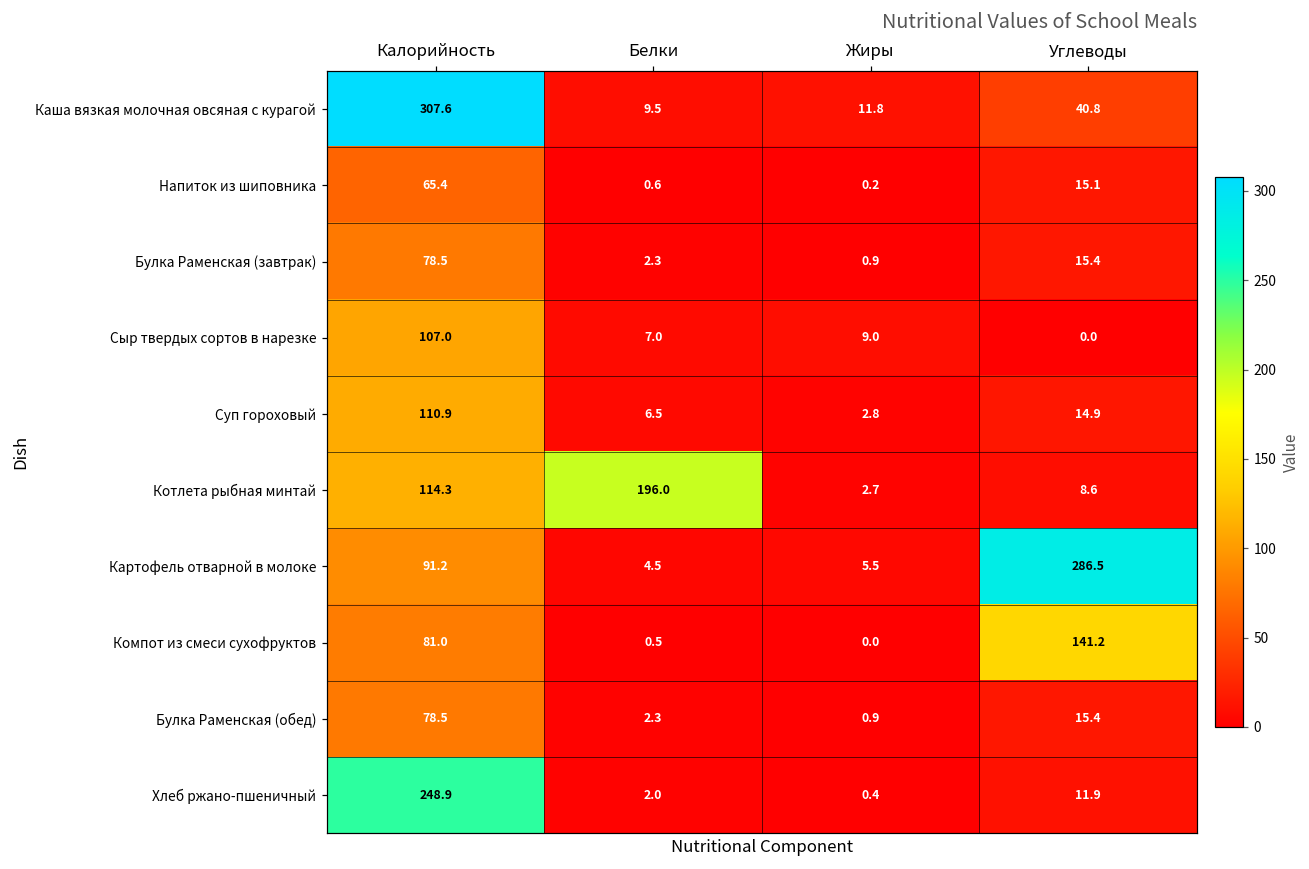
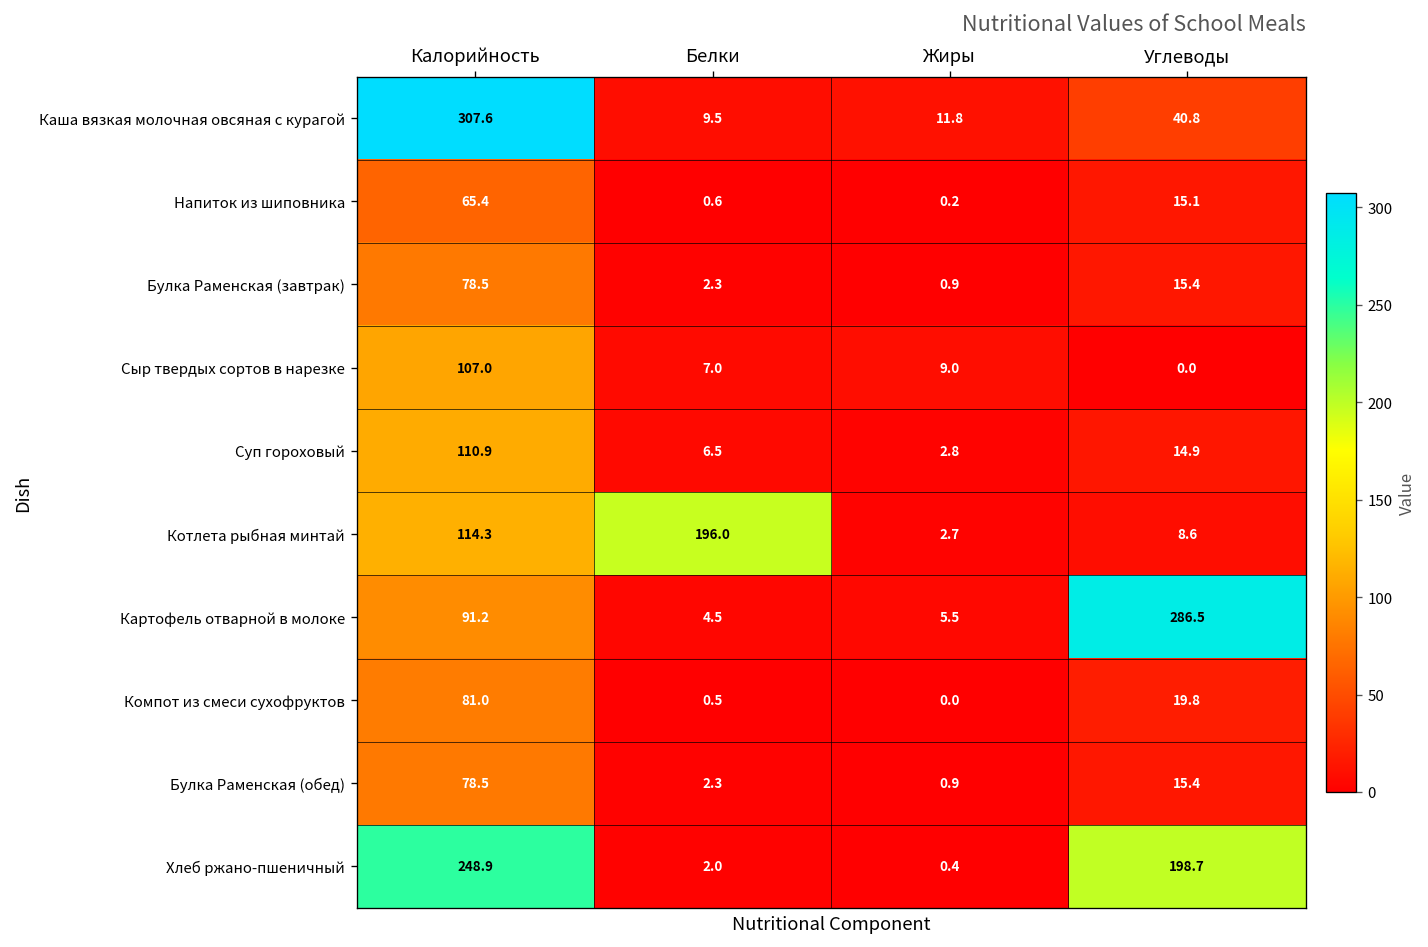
  {
    "Каша вязкая молочная овсяная с курагой": {
      "Калорийность": 307.6,
      "Белки": 9.5,
      "Жиры": 11.8,
      "Углеводы": 40.8
    },
    "Напиток из шиповника": {
      "Калорийность": 65.4,
      "Белки": 0.6,
      "Жиры": 0.2,
      "Углеводы": 15.1
    },
    "Булка Раменская (завтрак)": {
      "Калорийность": 78.5,
      "Белки": 2.3,
      "Жиры": 0.9,
      "Углеводы": 15.4
    },
    "Сыр твердых сортов в нарезке": {
      "Калорийность": 107.0,
      "Белки": 7.0,
      "Жиры": 9.0,
      "Углеводы": 0.0
    },
    "Суп гороховый": {
      "Калорийность": 110.9,
      "Белки": 6.5,
      "Жиры": 2.8,
      "Углеводы": 14.9
    },
    "Котлета рыбная минтай": {
      "Калорийность": 114.3,
      "Белки": 196.0,
      "Жиры": 2.7,
      "Углеводы": 8.6
    },
    "Картофель отварной в молоке": {
      "Калорийность": 91.2,
      "Белки": 4.5,
      "Жиры": 5.5,
      "Углеводы": 286.5
    },
    "Компот из смеси сухофруктов": {
      "Калорийность": 81.0,
      "Белки": 0.5,
      "Жиры": 0.0,
-     "Углеводы": 141.2
+     "Углеводы": 19.8
    },
    "Булка Раменская (обед)": {
      "Калорийность": 78.5,
      "Белки": 2.3,
      "Жиры": 0.9,
      "Углеводы": 15.4
    },
    "Хлеб ржано-пшеничный": {
      "Калорийность": 248.9,
      "Белки": 2.0,
      "Жиры": 0.4,
-     "Углеводы": 11.9
+     "Углеводы": 198.7
    }
  }
